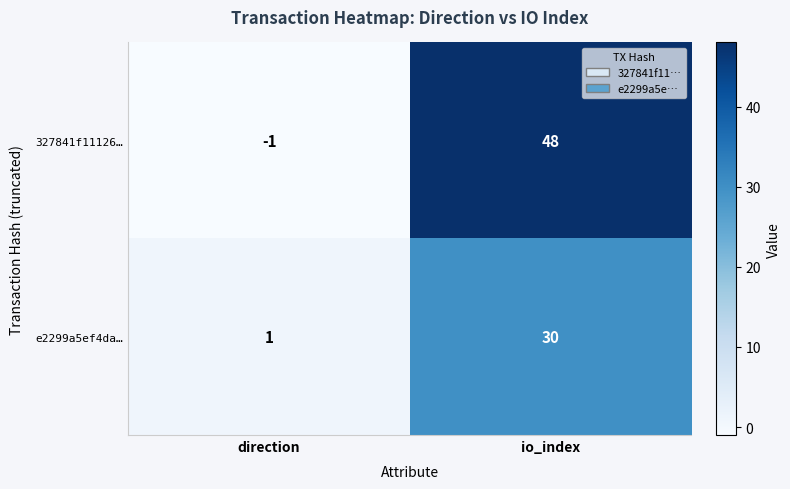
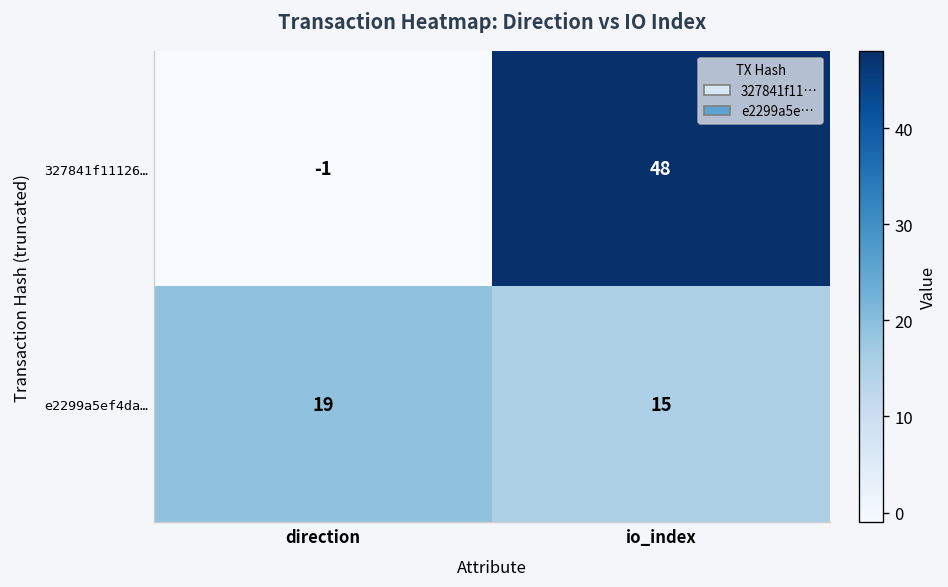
  {
    "327841f11126…": {
      "direction": -1,
      "io_index": 48
    },
    "e2299a5ef4da…": {
-     "direction": 1,
-     "io_index": 30
+     "direction": 19,
+     "io_index": 15
    }
  }
